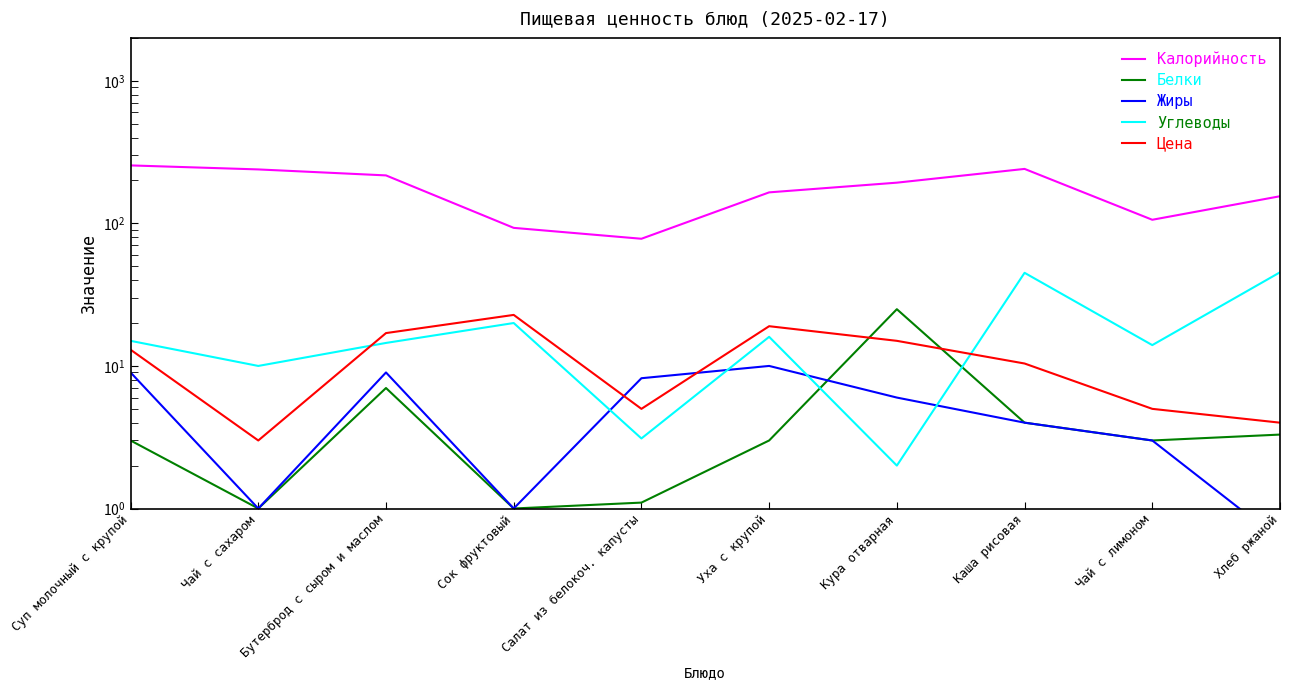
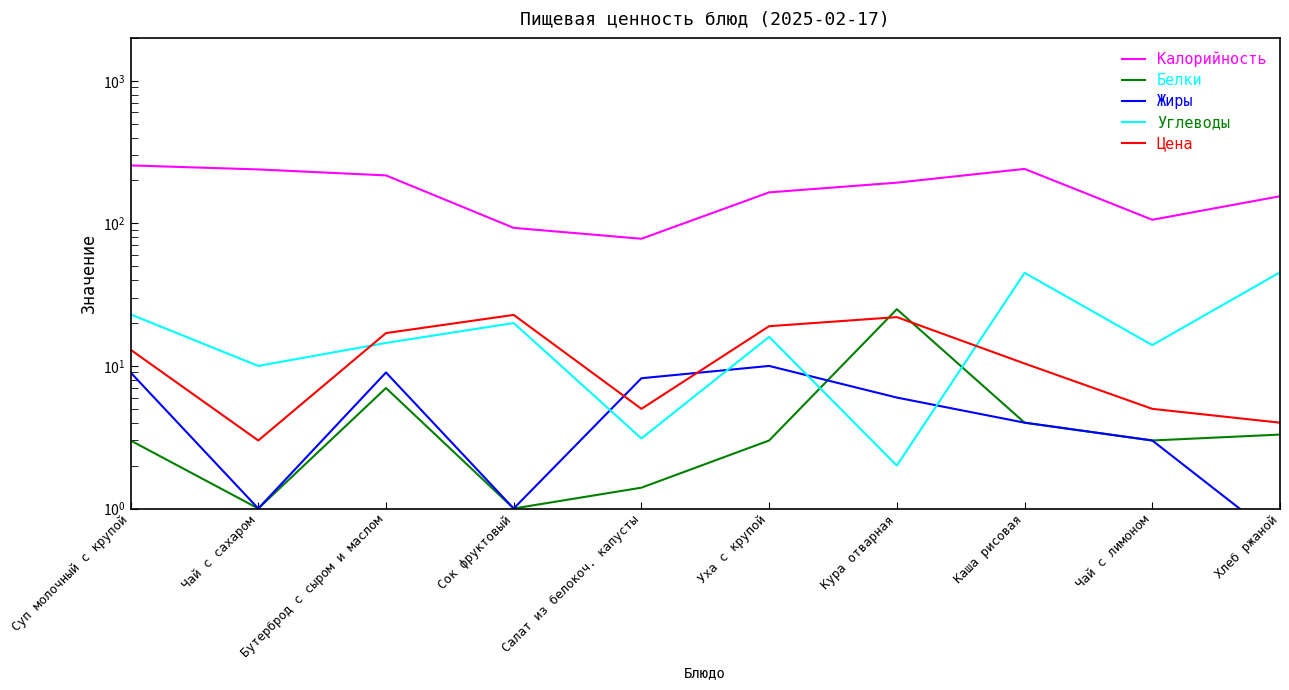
  {
    "Калорийность": {
      "Суп молочный с крупой": 260,
      "Чай с сахаром": 240,
      "Бутерброд с сыром и маслом": 220,
      "Сок фруктовый": 90,
      "Салат из белокоч. капусты": 80,
      "Уха с крупой": 170,
      "Кура отварная": 190,
      "Каша рисовая": 240,
      "Чай с лимоном": 110,
      "Хлеб ржаной": 160
    },
    "Белки": {
      "Суп молочный с крупой": 3.0,
      "Бутерброд с сыром и маслом": 7,
-     "Салат из белокоч. капусты": 1.1,
+     "Салат из белокоч. капусты": 1.4,
      "Уха с крупой": 3.0,
      "Кура отварная": 25,
      "Хлеб ржаной": 3.3
    },
    "Жиры": {
      "Суп молочный с крупой": 9,
      "Бутерброд с сыром и маслом": 9,
      "Салат из белокоч. капусты": 8,
      "Уха с крупой": 10,
      "Кура отварная": 6.0
    },
    "Углеводы": {
-     "Суп молочный с крупой": 15,
+     "Суп молочный с крупой": 23,
      "Чай с сахаром": 10,
      "Бутерброд с сыром и маслом": 15,
      "Сок фруктовый": 20,
      "Салат из белокоч. капусты": 3,
      "Уха с крупой": 16,
      "Кура отварная": 2,
      "Каша рисовая": 45,
      "Чай с лимоном": 14,
      "Хлеб ржаной": 45
    },
    "Цена": {
      "Суп молочный с крупой": 13,
      "Чай с сахаром": 3,
      "Бутерброд с сыром и маслом": 17,
      "Сок фруктовый": 23,
      "Салат из белокоч. капусты": 5,
      "Уха с крупой": 19,
-     "Кура отварная": 15,
+     "Кура отварная": 22,
      "Каша рисовая": 10,
      "Чай с лимоном": 5,
      "Хлеб ржаной": 4
    }
  }
